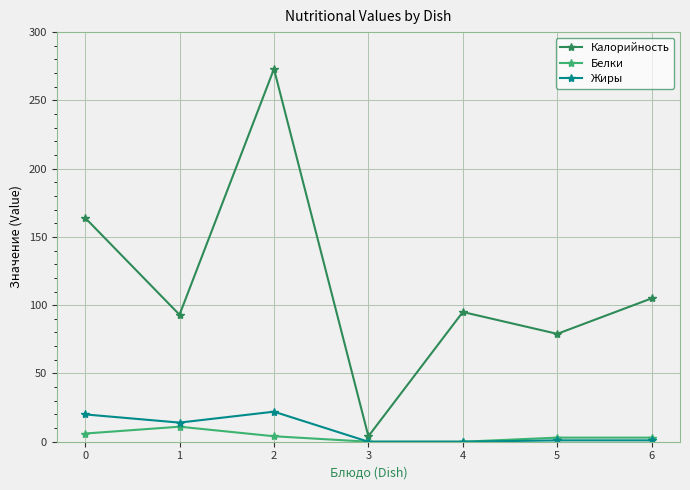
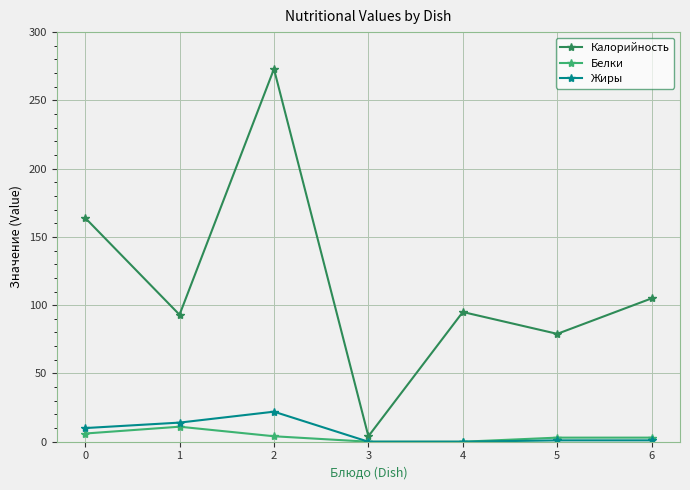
  {
    "Жиры": {
-     "0": 20,
+     "0": 10,
      "1": 14,
      "2": 22,
      "5": 1,
      "6": 1
    }
  }
